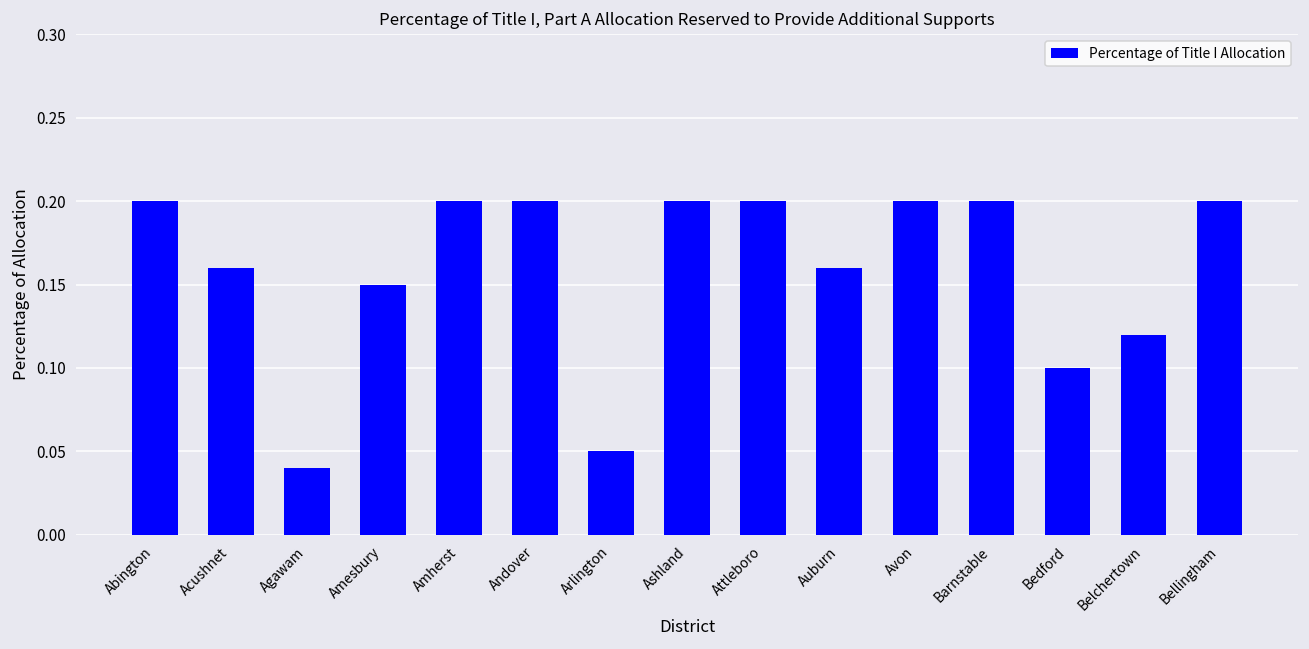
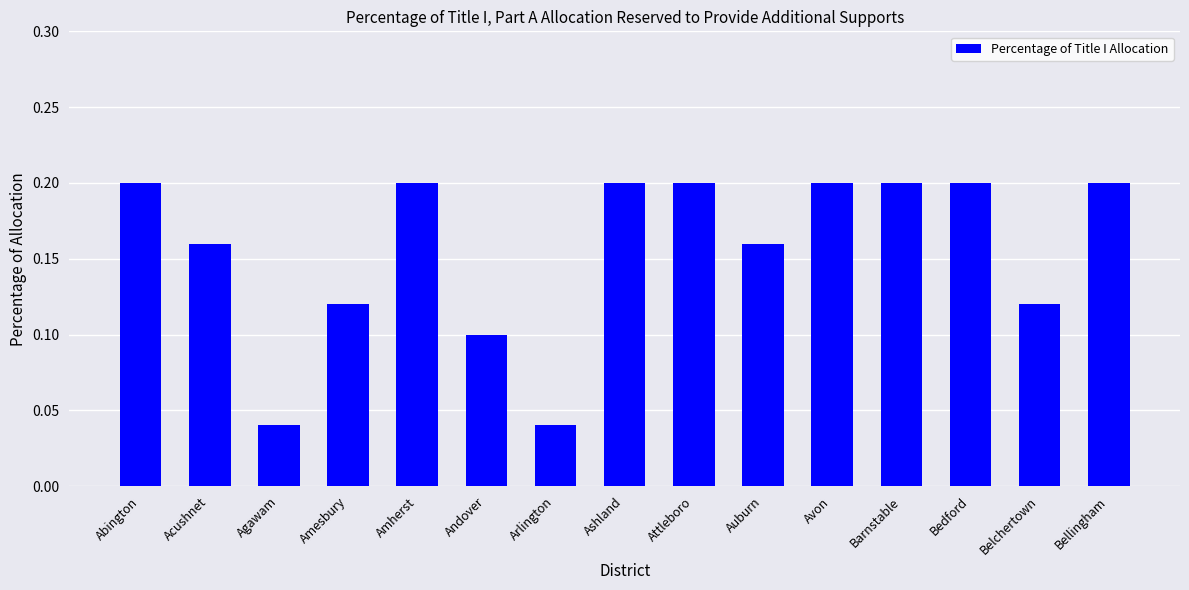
  {
    "Abington": 0.20,
    "Acushnet": 0.16,
    "Agawam": 0.04,
-   "Amesbury": 0.15,
+   "Amesbury": 0.12,
    "Amherst": 0.20,
-   "Andover": 0.2,
-   "Arlington": 0.05,
+   "Andover": 0.1,
+   "Arlington": 0.04,
    "Ashland": 0.20,
    "Attleboro": 0.20,
    "Auburn": 0.16,
    "Avon": 0.20,
    "Barnstable": 0.20,
-   "Bedford": 0.1,
+   "Bedford": 0.2,
    "Belchertown": 0.12,
    "Bellingham": 0.20
  }
